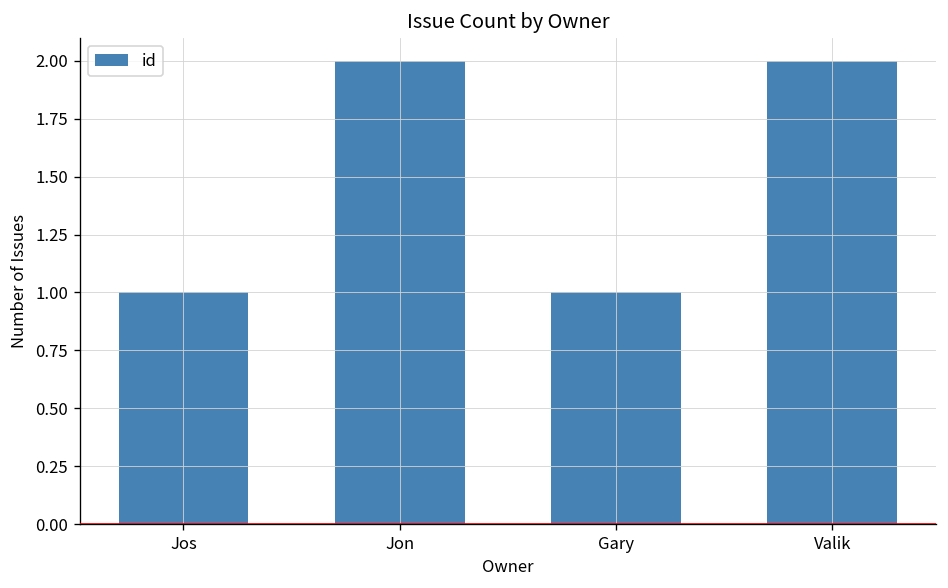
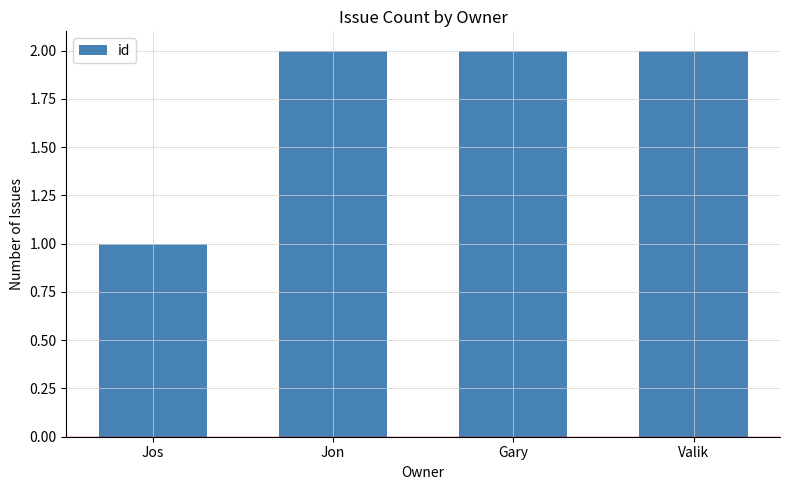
  {
    "Jos": 1,
    "Jon": 2,
-   "Gary": 1,
+   "Gary": 2,
    "Valik": 2
  }
